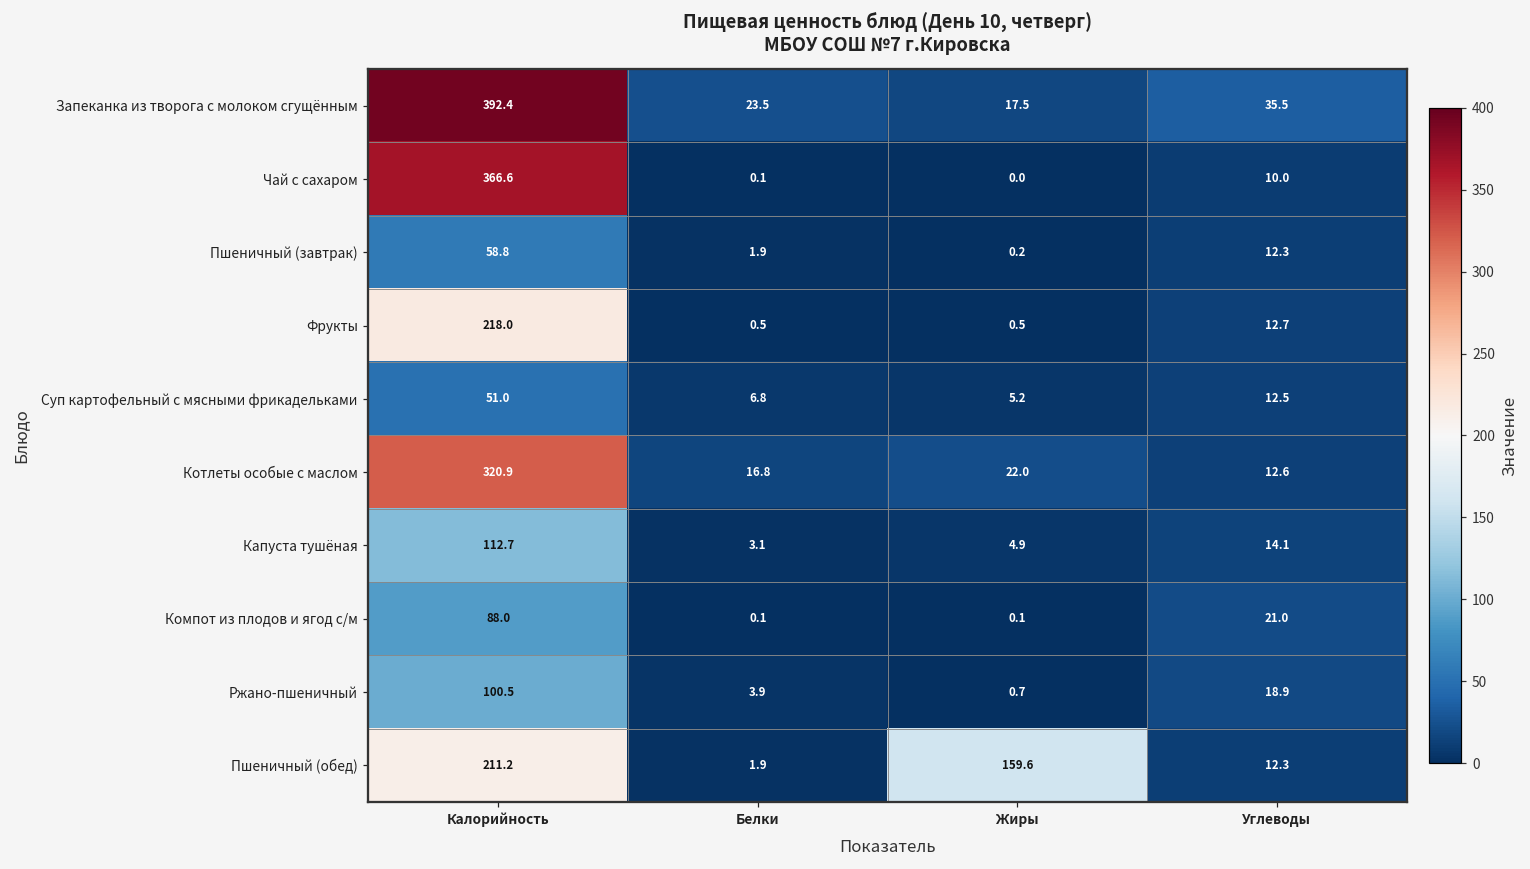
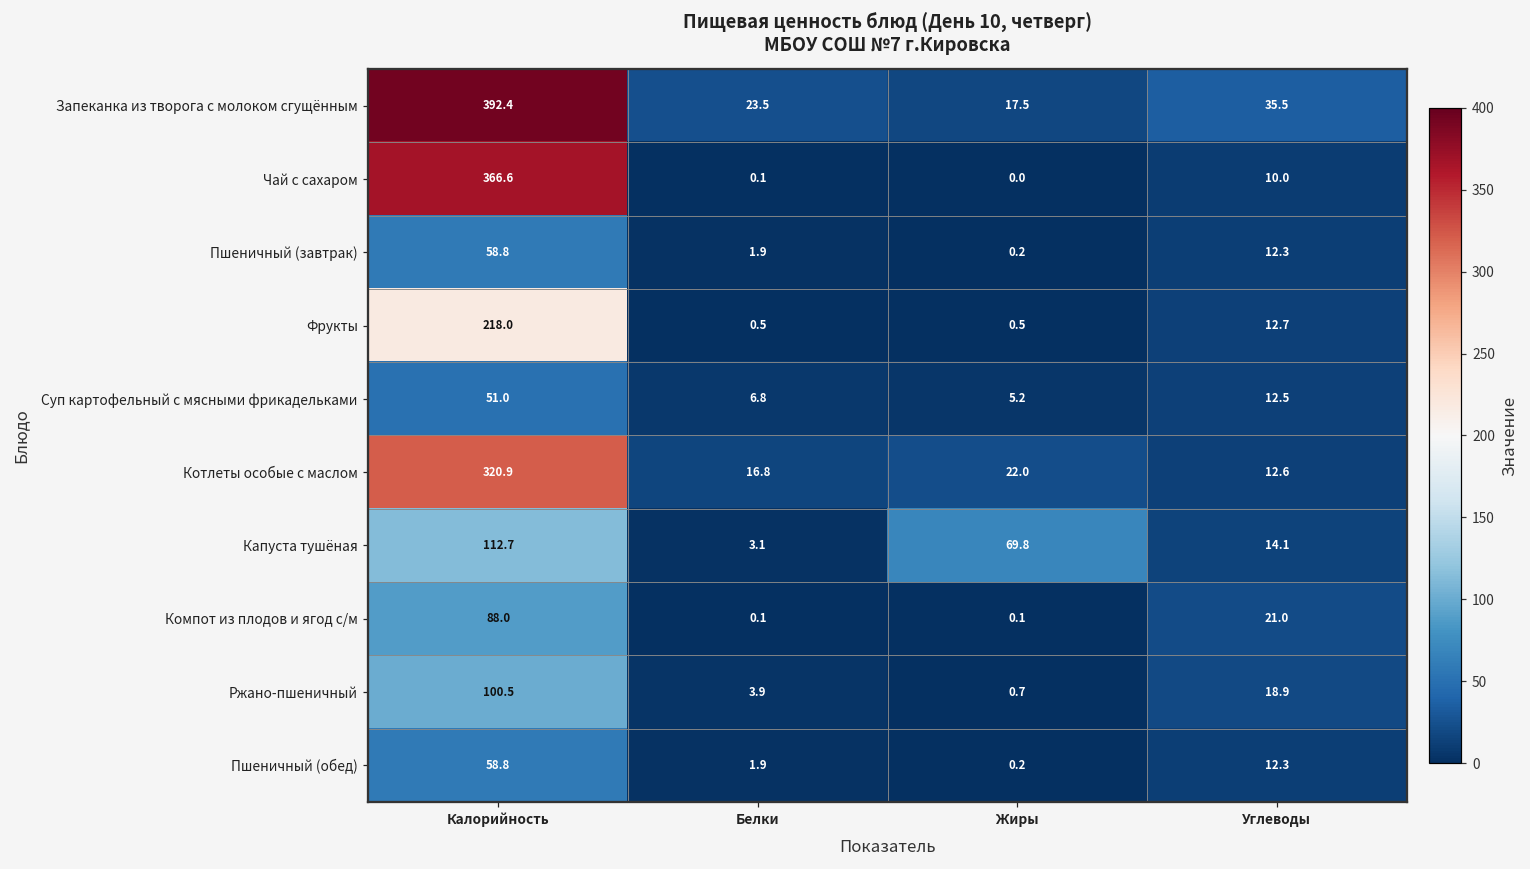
  {
    "Запеканка из творога с молоком сгущённым": {
      "Калорийность": 392.4,
      "Белки": 23.5,
      "Жиры": 17.5,
      "Углеводы": 35.5
    },
    "Чай с сахаром": {
      "Калорийность": 366.6,
      "Белки": 0.1,
      "Жиры": 0.0,
      "Углеводы": 10.0
    },
    "Пшеничный (завтрак)": {
      "Калорийность": 58.8,
      "Белки": 1.9,
      "Жиры": 0.2,
      "Углеводы": 12.3
    },
    "Фрукты": {
      "Калорийность": 218.0,
      "Белки": 0.5,
      "Жиры": 0.5,
      "Углеводы": 12.7
    },
    "Суп картофельный с мясными фрикадельками": {
      "Калорийность": 51.0,
      "Белки": 6.8,
      "Жиры": 5.2,
      "Углеводы": 12.5
    },
    "Котлеты особые с маслом": {
      "Калорийность": 320.9,
      "Белки": 16.8,
      "Жиры": 22.0,
      "Углеводы": 12.6
    },
    "Капуста тушёная": {
      "Калорийность": 112.7,
      "Белки": 3.1,
-     "Жиры": 4.9,
+     "Жиры": 69.8,
      "Углеводы": 14.1
    },
    "Компот из плодов и ягод с/м": {
      "Калорийность": 88.0,
      "Белки": 0.1,
      "Жиры": 0.1,
      "Углеводы": 21.0
    },
    "Ржано-пшеничный": {
      "Калорийность": 100.5,
      "Белки": 3.9,
      "Жиры": 0.7,
      "Углеводы": 18.9
    },
    "Пшеничный (обед)": {
-     "Калорийность": 211.2,
+     "Калорийность": 58.8,
      "Белки": 1.9,
-     "Жиры": 159.6,
+     "Жиры": 0.2,
      "Углеводы": 12.3
    }
  }
